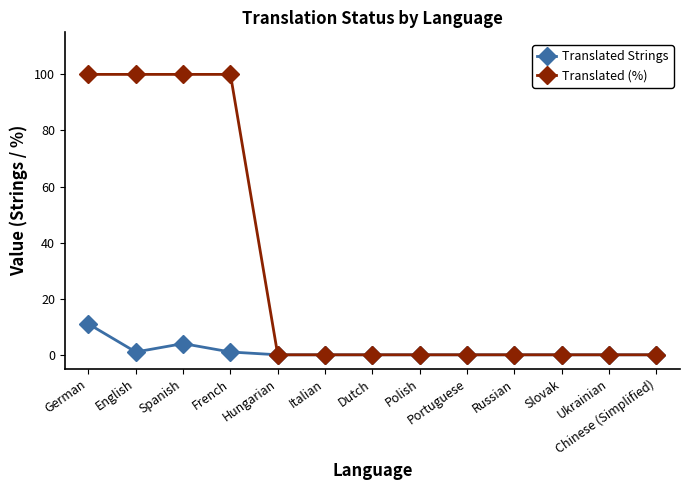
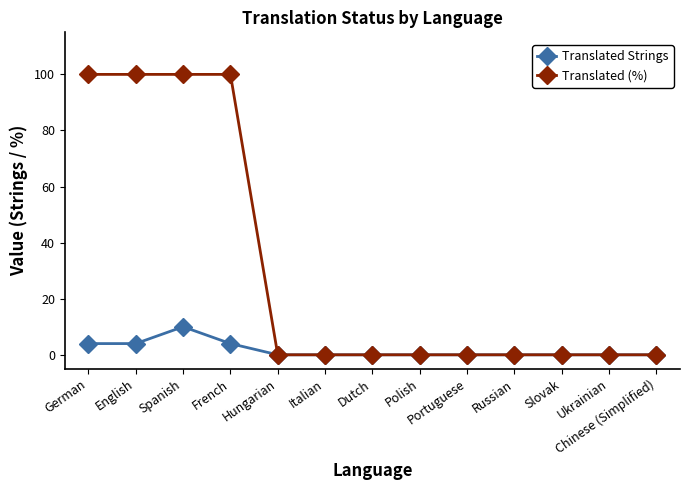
  {
    "Translated Strings": {
-     "German": 11,
-     "English": 1,
-     "Spanish": 4,
-     "French": 1
+     "German": 4,
+     "English": 4,
+     "Spanish": 10,
+     "French": 4
    },
    "Translated (%)": {
      "German": 100,
      "English": 100,
      "Spanish": 100,
      "French": 100
    }
  }
